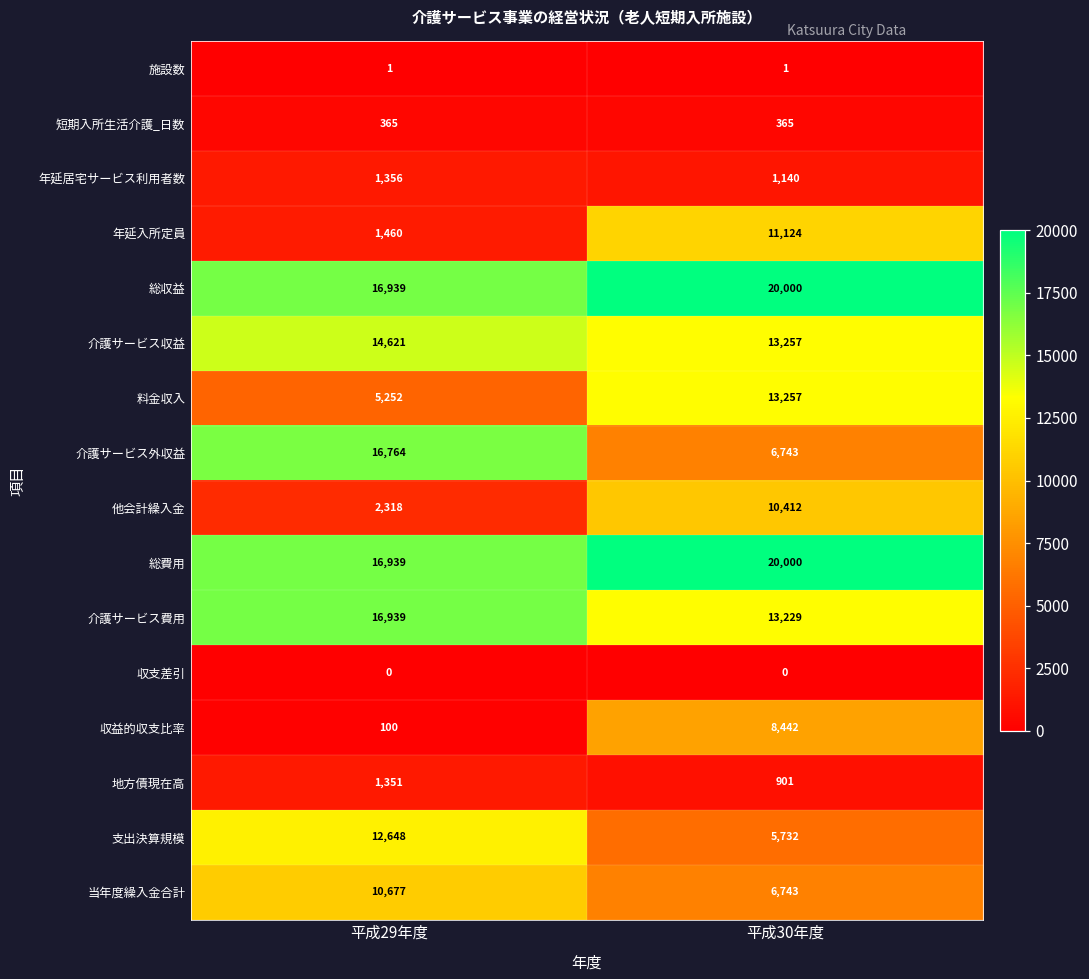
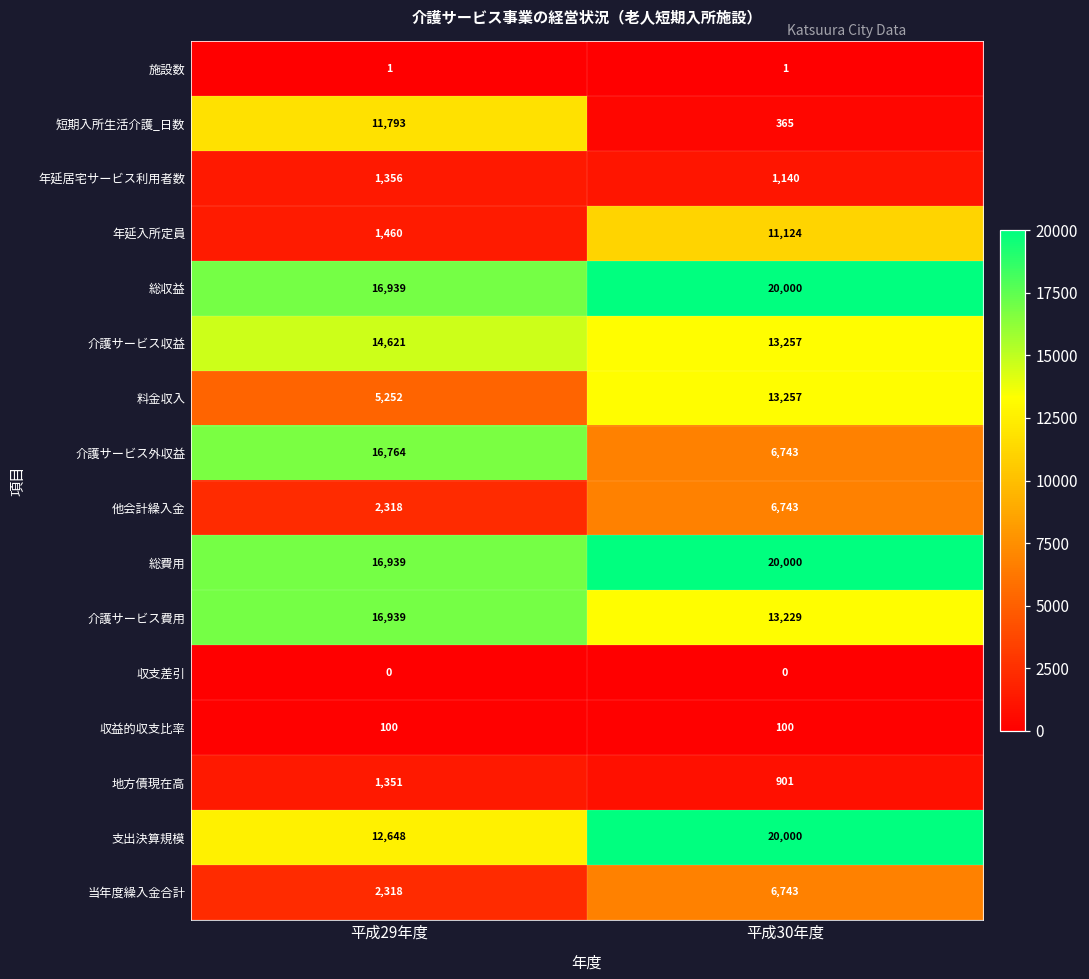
  {
    "施設数": {
      "平成29年度": "1",
      "平成30年度": "1"
    },
    "短期入所生活介護_日数": {
-     "平成29年度": "365",
+     "平成29年度": "11,793",
      "平成30年度": "365"
    },
    "年延居宅サービス利用者数": {
      "平成29年度": "1,356",
      "平成30年度": "1,140"
    },
    "年延入所定員": {
      "平成29年度": "1,460",
      "平成30年度": "11,124"
    },
    "総収益": {
      "平成29年度": "16,939",
      "平成30年度": "20,000"
    },
    "介護サービス収益": {
      "平成29年度": "14,621",
      "平成30年度": "13,257"
    },
    "料金収入": {
      "平成29年度": "5,252",
      "平成30年度": "13,257"
    },
    "介護サービス外収益": {
      "平成29年度": "16,764",
      "平成30年度": "6,743"
    },
    "他会計繰入金": {
      "平成29年度": "2,318",
-     "平成30年度": "10,412"
+     "平成30年度": "6,743"
    },
    "総費用": {
      "平成29年度": "16,939",
      "平成30年度": "20,000"
    },
    "介護サービス費用": {
      "平成29年度": "16,939",
      "平成30年度": "13,229"
    },
    "収支差引": {
      "平成29年度": "0",
      "平成30年度": "0"
    },
    "収益的収支比率": {
      "平成29年度": "100",
-     "平成30年度": "8,442"
+     "平成30年度": "100"
    },
    "地方債現在高": {
      "平成29年度": "1,351",
      "平成30年度": "901"
    },
    "支出決算規模": {
      "平成29年度": "12,648",
-     "平成30年度": "5,732"
+     "平成30年度": "20,000"
    },
    "当年度繰入金合計": {
-     "平成29年度": "10,677",
+     "平成29年度": "2,318",
      "平成30年度": "6,743"
    }
  }
